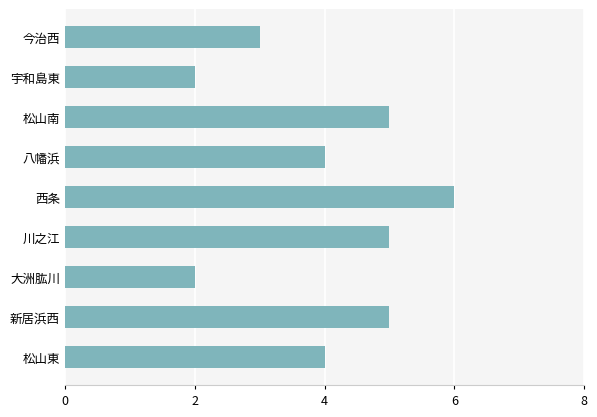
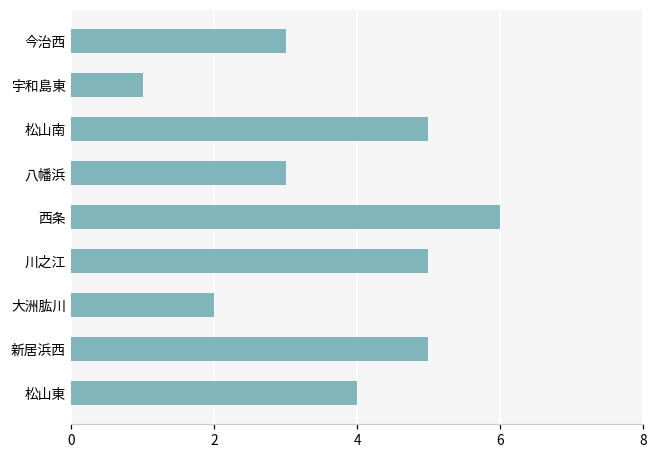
  {
    "今治西": 3,
-   "宇和島東": 2,
+   "宇和島東": 1,
    "松山南": 5,
-   "八幡浜": 4,
+   "八幡浜": 3,
    "西条": 6,
    "川之江": 5,
    "大洲肱川": 2,
    "新居浜西": 5,
    "松山東": 4
  }
